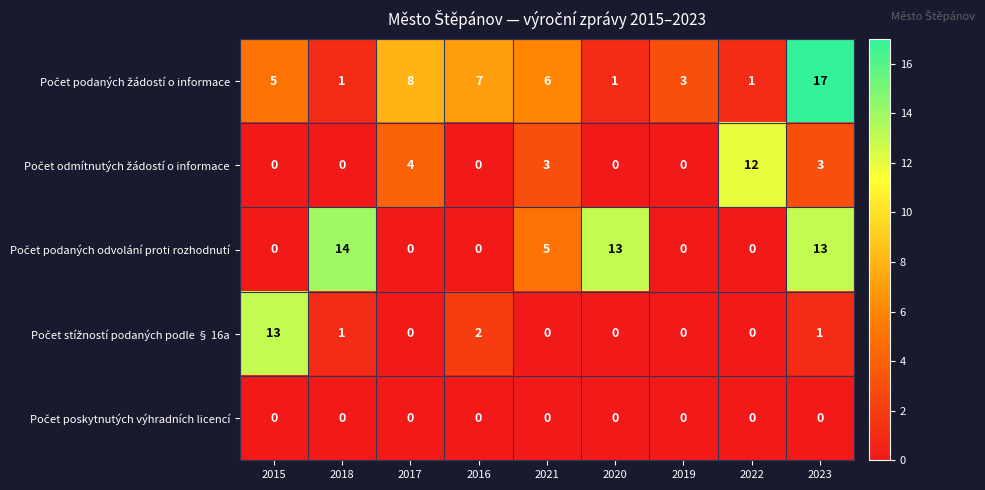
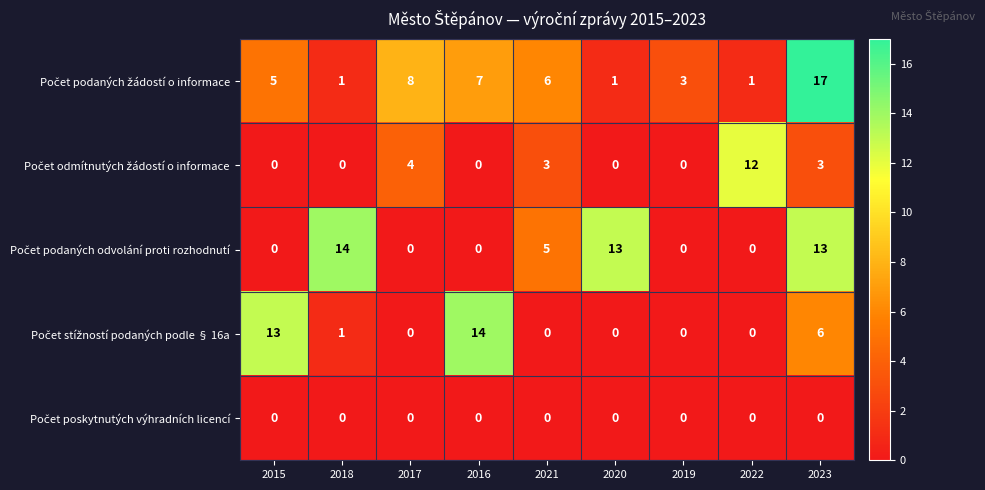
  {
    "Počet podaných žádostí o informace": {
      "2015": 5,
      "2018": 1,
      "2017": 8,
      "2016": 7,
      "2021": 6,
      "2020": 1,
      "2019": 3,
      "2022": 1,
      "2023": 17
    },
    "Počet odmítnutých žádostí o informace": {
      "2015": 0,
      "2018": 0,
      "2017": 4,
      "2016": 0,
      "2021": 3,
      "2020": 0,
      "2019": 0,
      "2022": 12,
      "2023": 3
    },
    "Počet podaných odvolání proti rozhodnutí": {
      "2015": 0,
      "2018": 14,
      "2017": 0,
      "2016": 0,
      "2021": 5,
      "2020": 13,
      "2019": 0,
      "2022": 0,
      "2023": 13
    },
    "Počet stížností podaných podle § 16a": {
      "2015": 13,
      "2018": 1,
      "2017": 0,
-     "2016": 2,
+     "2016": 14,
      "2021": 0,
      "2020": 0,
      "2019": 0,
      "2022": 0,
-     "2023": 1
+     "2023": 6
    },
    "Počet poskytnutých výhradních licencí": {
      "2015": 0,
      "2018": 0,
      "2017": 0,
      "2016": 0,
      "2021": 0,
      "2020": 0,
      "2019": 0,
      "2022": 0,
      "2023": 0
    }
  }
